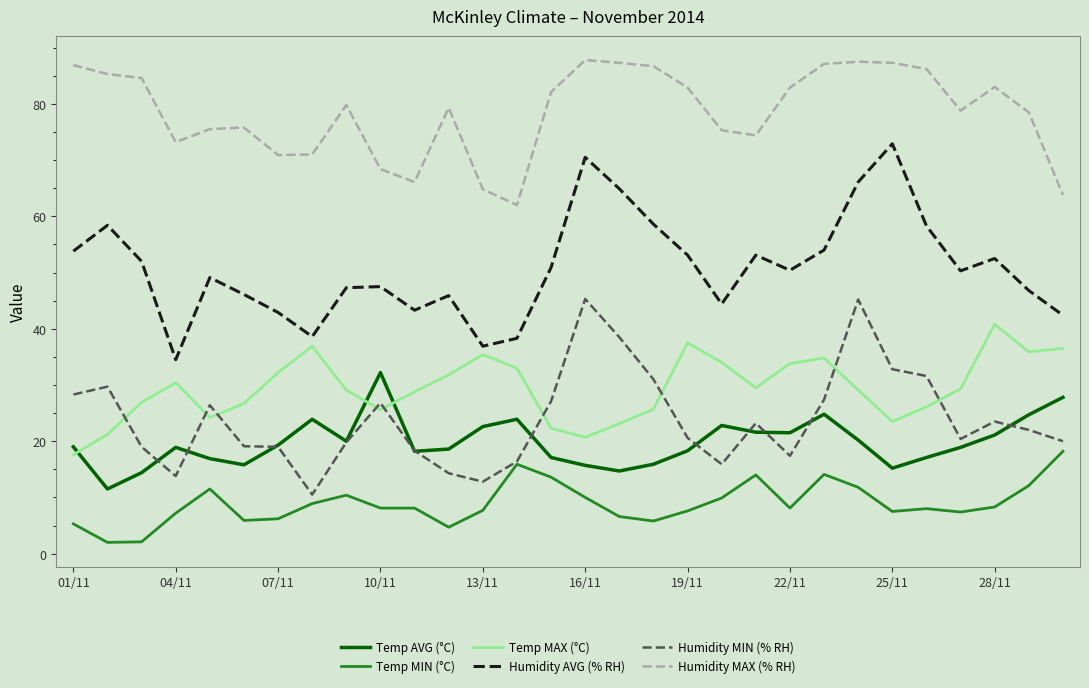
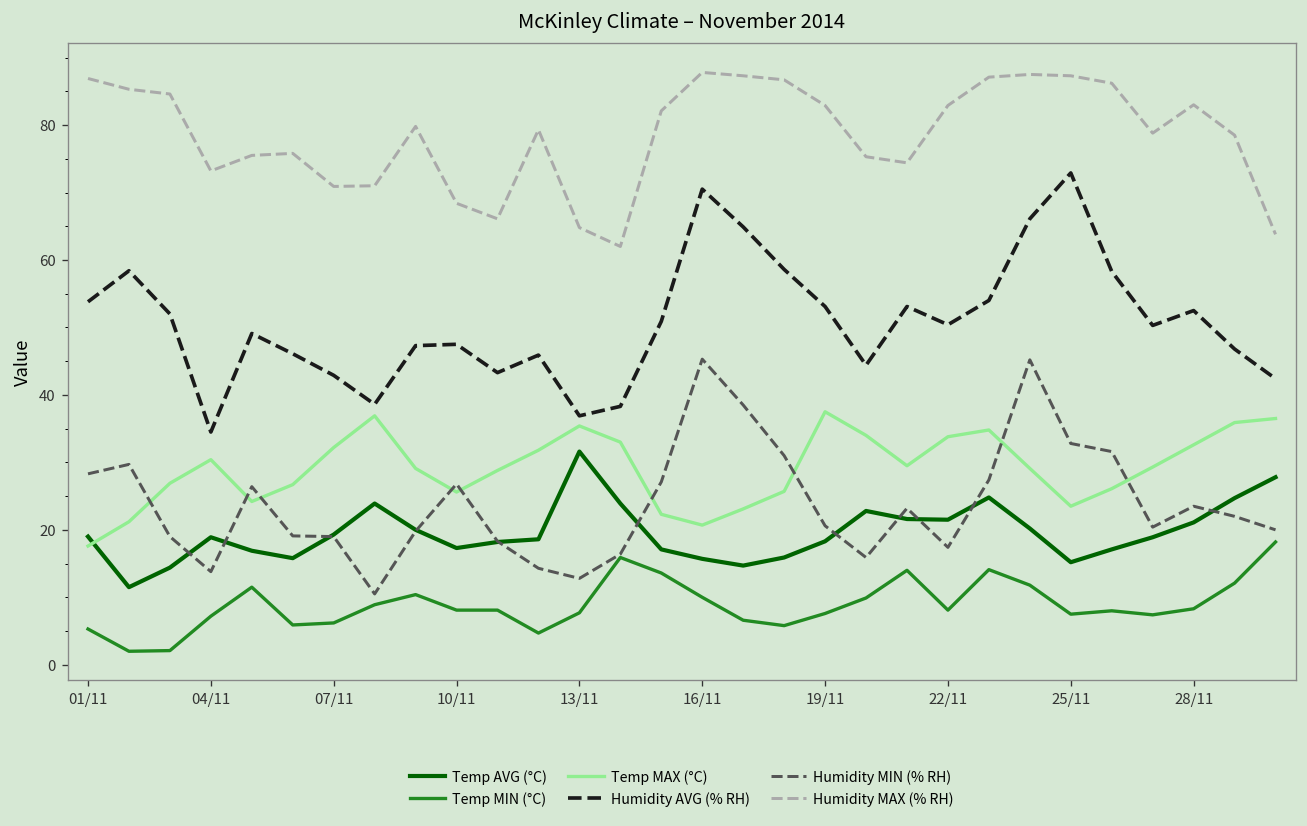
  {
    "Temp AVG (°C)": {
      "01/11": 19,
      "04/11": 19,
-     "10/11": 32,
-     "13/11": 23,
+     "10/11": 17,
+     "13/11": 32,
      "16/11": 16,
      "19/11": 18,
      "22/11": 22,
      "25/11": 15,
      "28/11": 21
    },
    "Temp MIN (°C)": {
      "01/11": 5,
      "04/11": 7,
      "07/11": 6,
      "10/11": 8,
      "13/11": 8,
      "16/11": 10,
      "19/11": 8,
      "22/11": 8,
      "25/11": 8,
      "28/11": 8
    },
    "Temp MAX (°C)": {
      "01/11": 18,
      "04/11": 30,
      "07/11": 32,
      "10/11": 26,
      "13/11": 35,
      "16/11": 21,
      "19/11": 38,
      "22/11": 34,
      "25/11": 24,
-     "28/11": 41
+     "28/11": 33
    },
    "Humidity AVG (% RH)": {
      "01/11": 54,
      "04/11": 35,
      "07/11": 43,
      "10/11": 48,
      "13/11": 37,
      "16/11": 71,
      "19/11": 53,
      "22/11": 50,
      "25/11": 73,
      "28/11": 53
    },
    "Humidity MIN (% RH)": {
      "01/11": 28,
      "04/11": 14,
      "10/11": 27,
      "13/11": 13,
      "16/11": 45,
      "19/11": 21,
      "22/11": 17,
      "25/11": 33,
      "28/11": 24
    },
    "Humidity MAX (% RH)": {
      "01/11": 87,
      "04/11": 73,
      "07/11": 71,
      "10/11": 68,
      "13/11": 65,
      "16/11": 88,
      "19/11": 83,
      "22/11": 83,
      "25/11": 87,
      "28/11": 83
    }
  }
